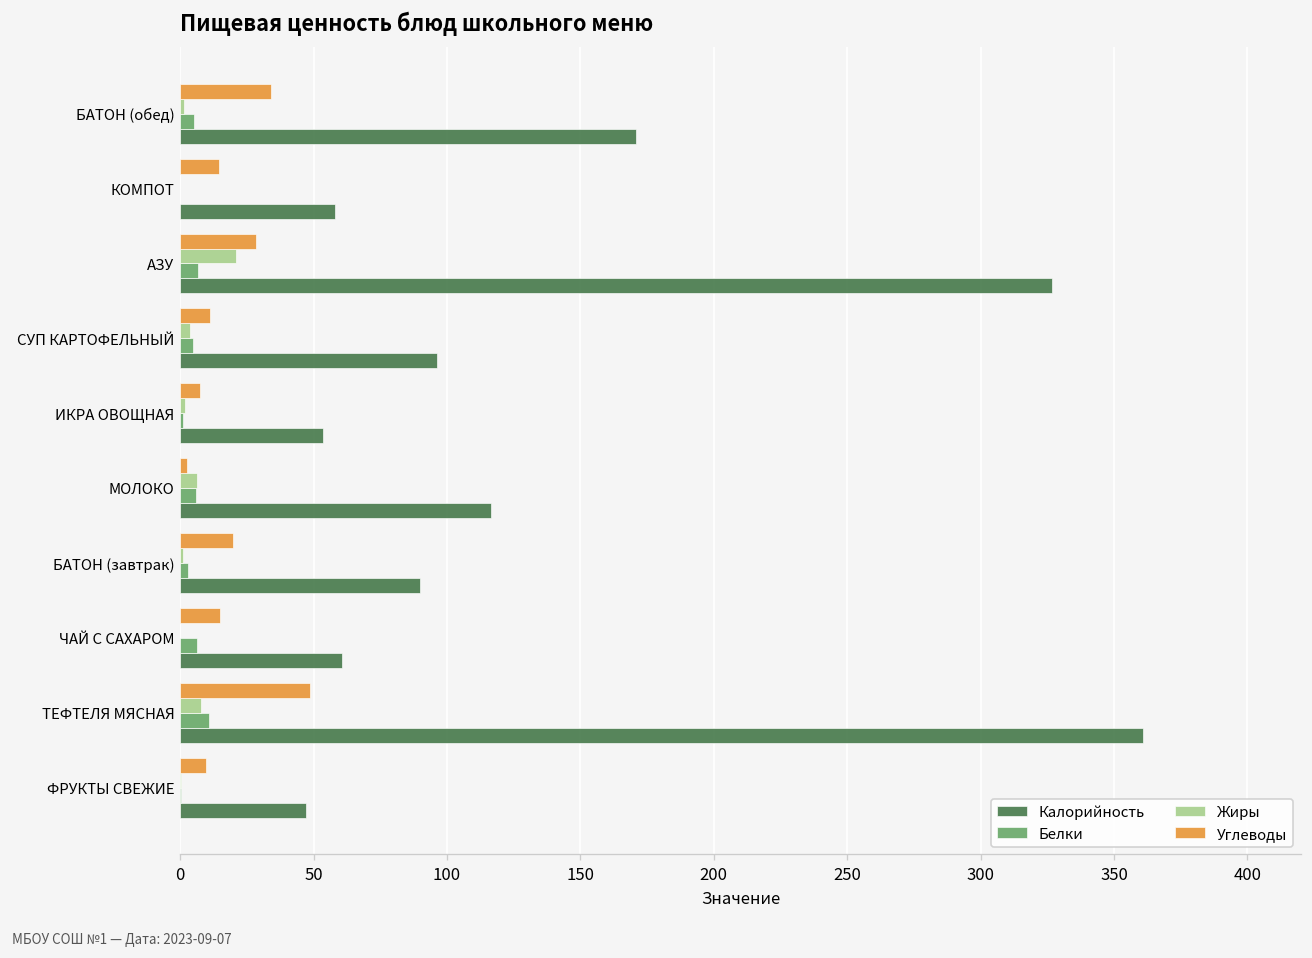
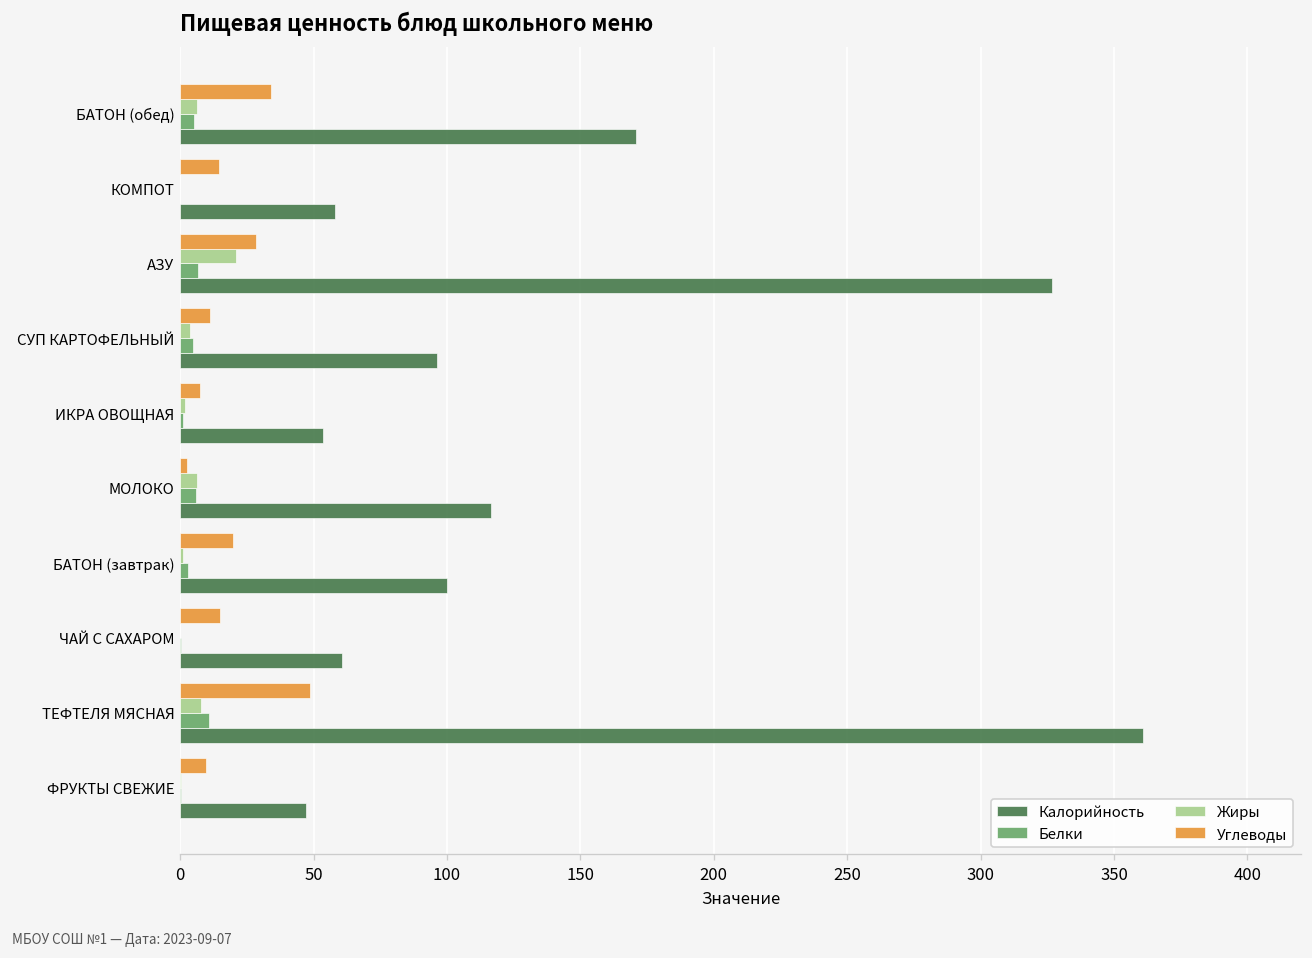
  {
    "Калорийность": {
      "БАТОН (обед)": 171,
      "КОМПОТ": 58,
      "АЗУ": 327,
      "СУП КАРТОФЕЛЬНЫЙ": 96,
      "ИКРА ОВОЩНАЯ": 54,
      "МОЛОКО": 116,
-     "БАТОН (завтрак)": 90,
+     "БАТОН (завтрак)": 100,
      "ЧАЙ С САХАРОМ": 61,
      "ТЕФТЕЛЯ МЯСНАЯ": 361,
      "ФРУКТЫ СВЕЖИЕ": 47
    },
    "Белки": {
      "БАТОН (обед)": 5,
      "КОМПОТ": 0,
      "АЗУ": 7,
      "СУП КАРТОФЕЛЬНЫЙ": 5,
      "МОЛОКО": 6,
      "БАТОН (завтрак)": 3,
-     "ЧАЙ С САХАРОМ": 7,
+     "ЧАЙ С САХАРОМ": 0,
      "ТЕФТЕЛЯ МЯСНАЯ": 11
    },
    "Жиры": {
-     "БАТОН (обед)": 2,
+     "БАТОН (обед)": 6,
      "КОМПОТ": 0,
      "АЗУ": 21,
      "СУП КАРТОФЕЛЬНЫЙ": 4,
      "ИКРА ОВОЩНАЯ": 2,
      "МОЛОКО": 6,
      "ЧАЙ С САХАРОМ": 0,
      "ТЕФТЕЛЯ МЯСНАЯ": 8
    },
    "Углеводы": {
      "БАТОН (обед)": 34,
      "КОМПОТ": 15,
      "АЗУ": 29,
      "СУП КАРТОФЕЛЬНЫЙ": 11,
      "ИКРА ОВОЩНАЯ": 8,
      "МОЛОКО": 3,
      "БАТОН (завтрак)": 20,
      "ЧАЙ С САХАРОМ": 15,
      "ТЕФТЕЛЯ МЯСНАЯ": 49,
      "ФРУКТЫ СВЕЖИЕ": 10
    }
  }
